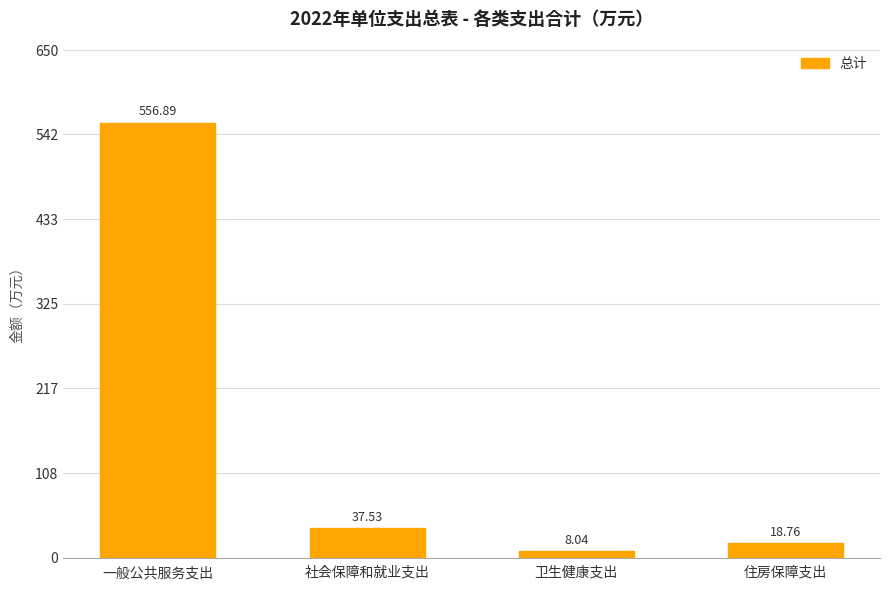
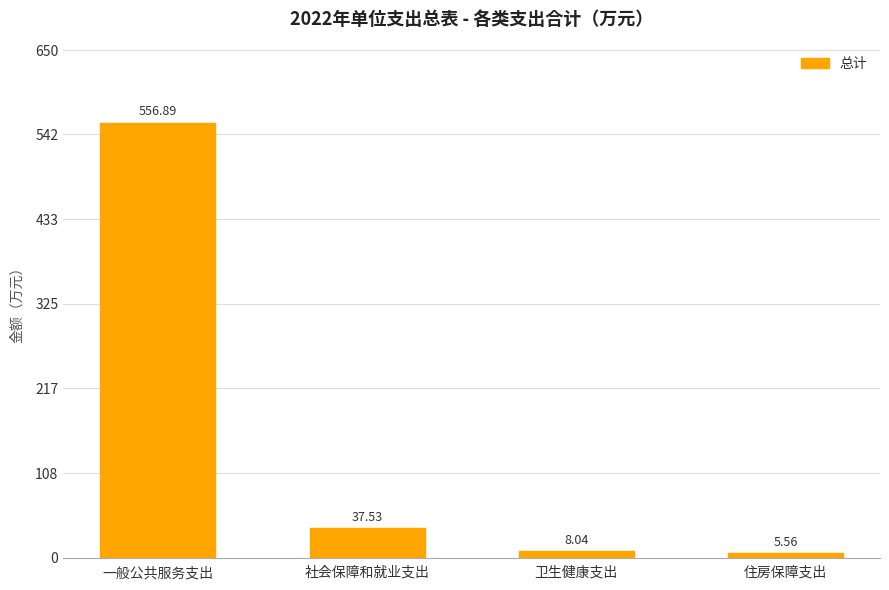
  {
    "一般公共服务支出": 556.89,
    "社会保障和就业支出": 37.53,
    "卫生健康支出": 8.04,
-   "住房保障支出": 18.76
+   "住房保障支出": 5.56
  }
